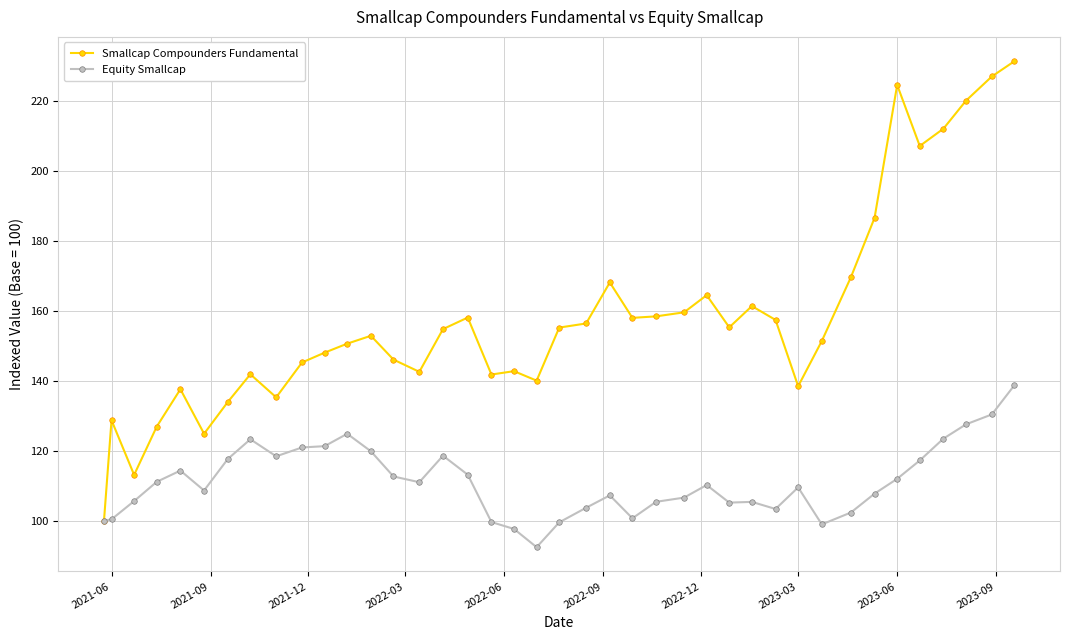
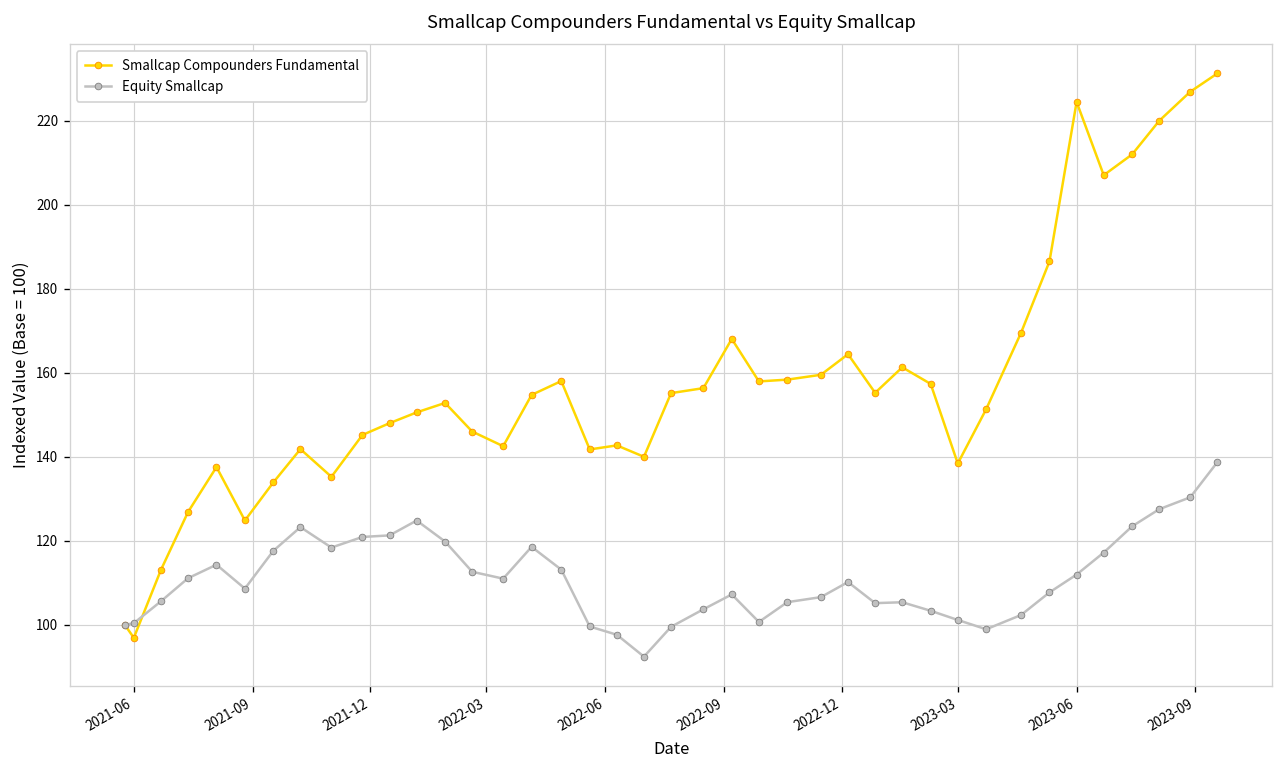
  {
    "Smallcap Compounders Fundamental": {
-     "2021-06": 129,
+     "2021-06": 97,
      "2023-03": 138,
      "2023-06": 225
    },
    "Equity Smallcap": {
      "2021-06": 100,
-     "2023-03": 110,
+     "2023-03": 101,
      "2023-06": 112
    }
  }
